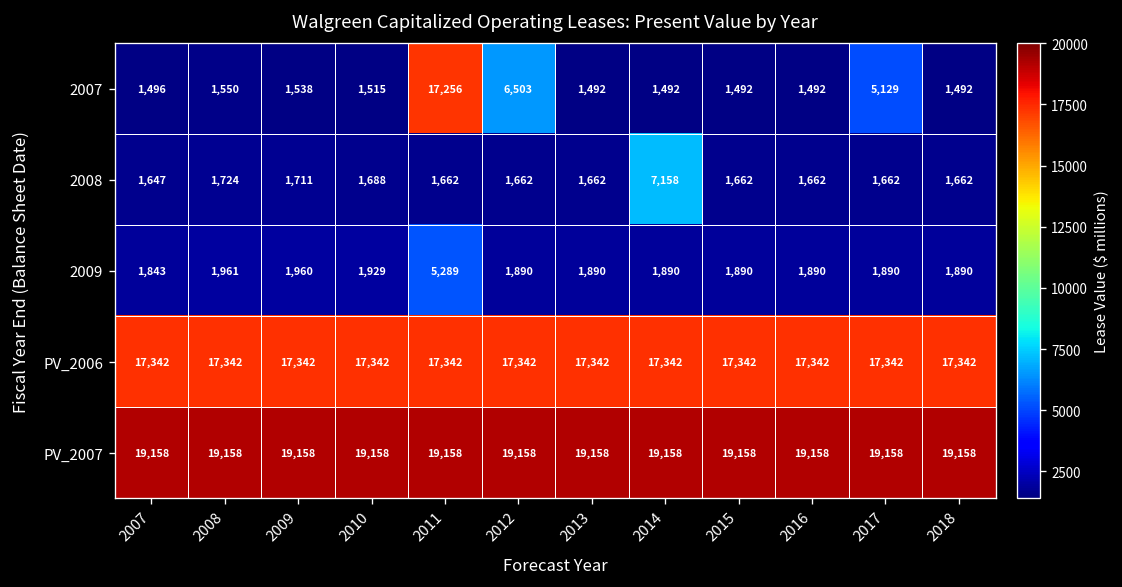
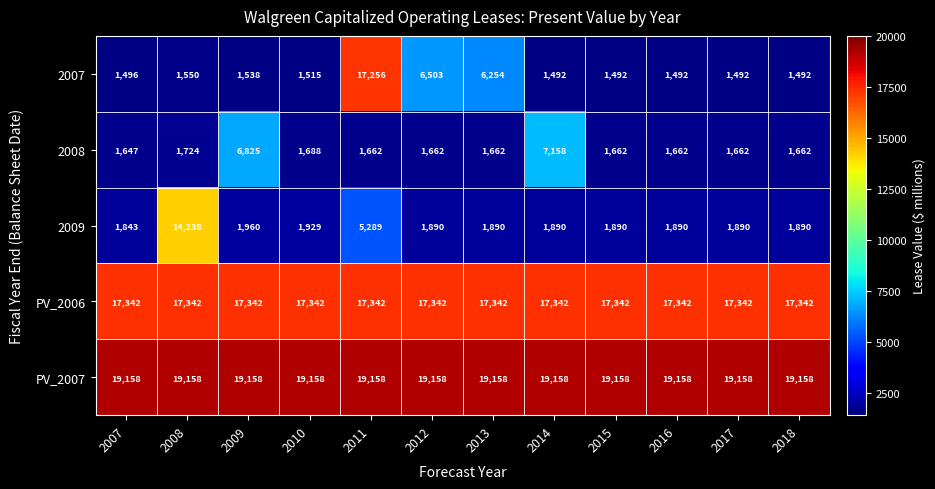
  {
    "2007": {
      "2007": "1,496",
      "2008": "1,550",
      "2009": "1,538",
      "2010": "1,515",
      "2011": "17,256",
      "2012": "6,503",
-     "2013": "1,492",
+     "2013": "6,254",
      "2014": "1,492",
      "2015": "1,492",
      "2016": "1,492",
-     "2017": "5,129",
+     "2017": "1,492",
      "2018": "1,492"
    },
    "2008": {
      "2007": "1,647",
      "2008": "1,724",
-     "2009": "1,711",
+     "2009": "6,825",
      "2010": "1,688",
      "2011": "1,662",
      "2012": "1,662",
      "2013": "1,662",
      "2014": "7,158",
      "2015": "1,662",
      "2016": "1,662",
      "2017": "1,662",
      "2018": "1,662"
    },
    "2009": {
      "2007": "1,843",
-     "2008": "1,961",
+     "2008": "14,238",
      "2009": "1,960",
      "2010": "1,929",
      "2011": "5,289",
      "2012": "1,890",
      "2013": "1,890",
      "2014": "1,890",
      "2015": "1,890",
      "2016": "1,890",
      "2017": "1,890",
      "2018": "1,890"
    },
    "PV_2006": {
      "2007": "17,342",
      "2008": "17,342",
      "2009": "17,342",
      "2010": "17,342",
      "2011": "17,342",
      "2012": "17,342",
      "2013": "17,342",
      "2014": "17,342",
      "2015": "17,342",
      "2016": "17,342",
      "2017": "17,342",
      "2018": "17,342"
    },
    "PV_2007": {
      "2007": "19,158",
      "2008": "19,158",
      "2009": "19,158",
      "2010": "19,158",
      "2011": "19,158",
      "2012": "19,158",
      "2013": "19,158",
      "2014": "19,158",
      "2015": "19,158",
      "2016": "19,158",
      "2017": "19,158",
      "2018": "19,158"
    }
  }
